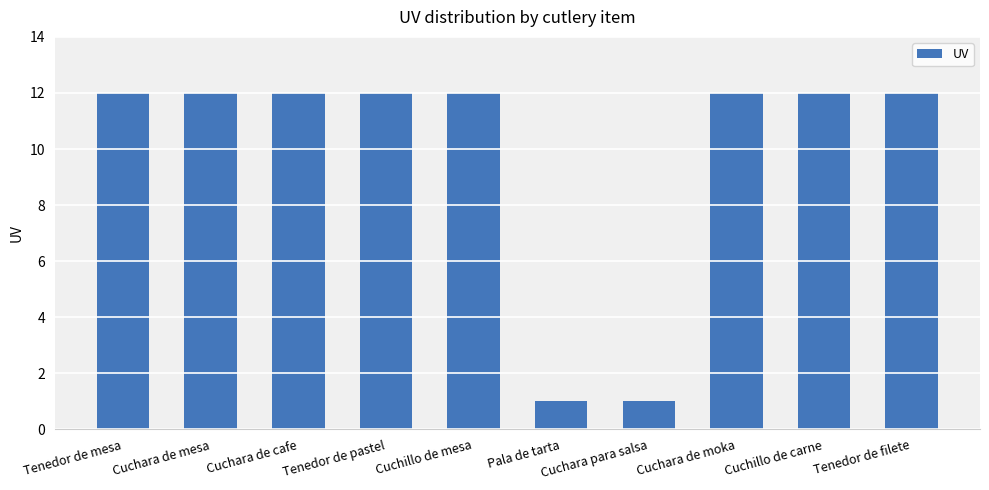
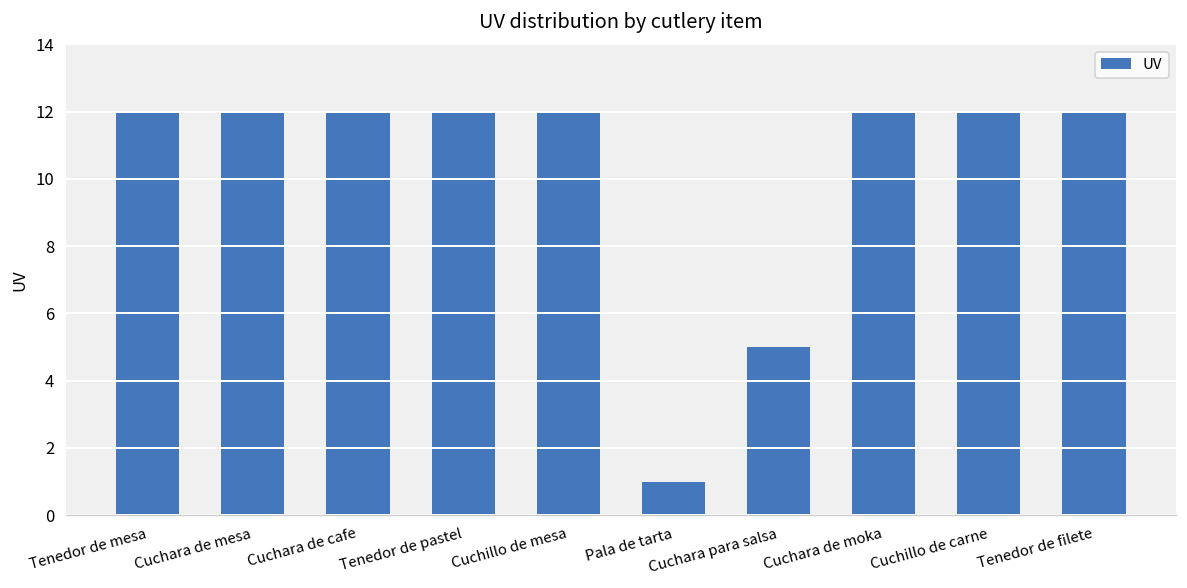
  {
    "Tenedor de mesa": 12,
    "Cuchara de mesa": 12,
    "Cuchara de cafe": 12,
    "Tenedor de pastel": 12,
    "Cuchillo de mesa": 12,
    "Pala de tarta": 1,
-   "Cuchara para salsa": 1,
+   "Cuchara para salsa": 5,
    "Cuchara de moka": 12,
    "Cuchillo de carne": 12,
    "Tenedor de filete": 12
  }
